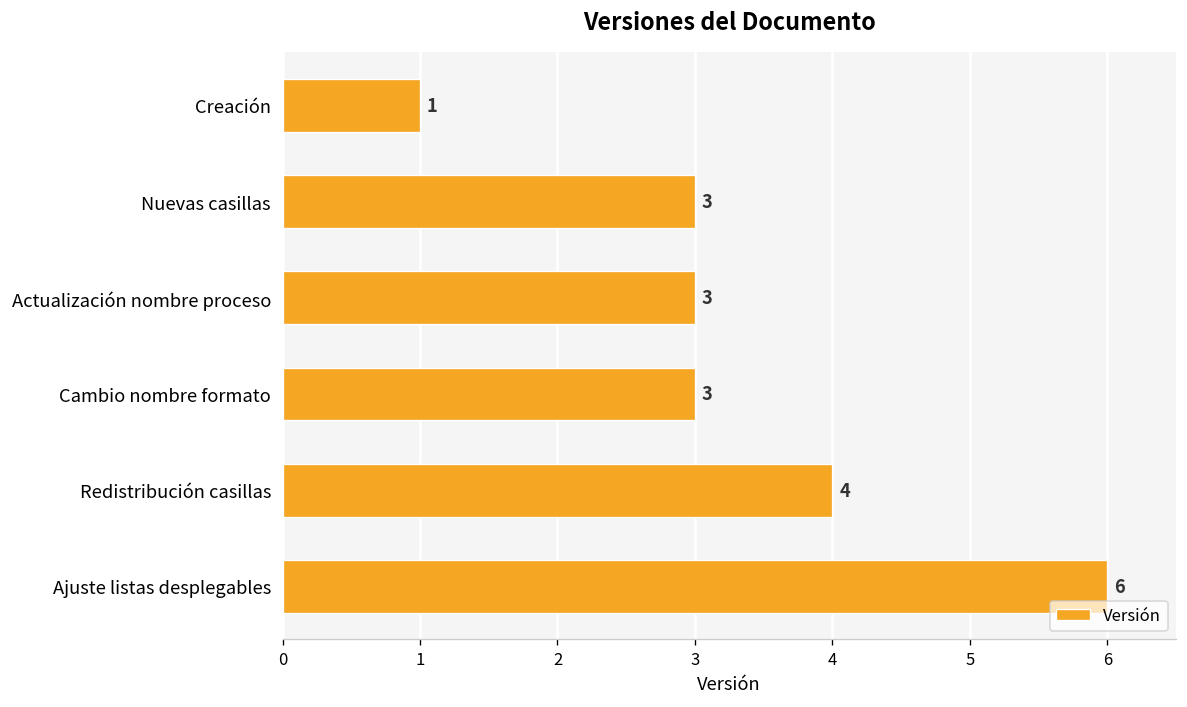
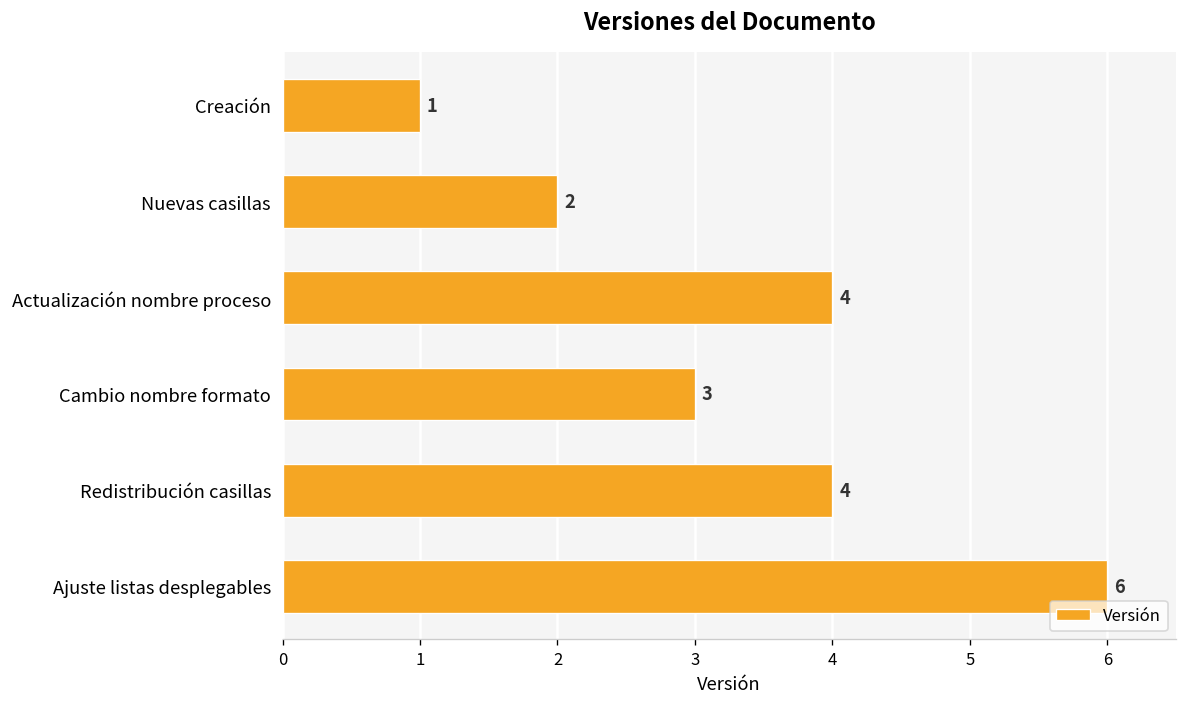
  {
    "Creación": 1,
-   "Nuevas casillas": 3,
-   "Actualización nombre proceso": 3,
+   "Nuevas casillas": 2,
+   "Actualización nombre proceso": 4,
    "Cambio nombre formato": 3,
    "Redistribución casillas": 4,
    "Ajuste listas desplegables": 6
  }
